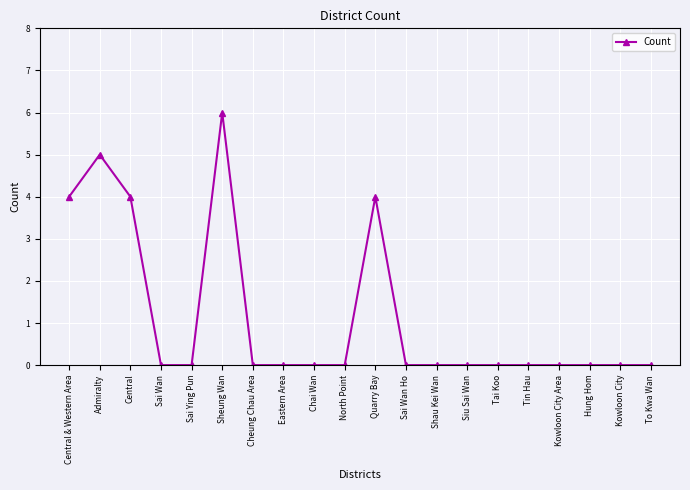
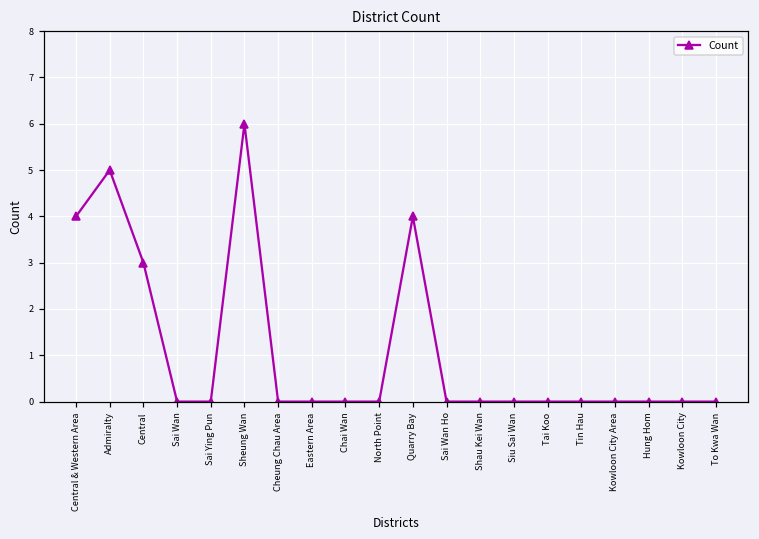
  {
    "Central & Western Area": 4,
    "Admiralty": 5,
-   "Central": 4,
+   "Central": 3,
    "Sai Wan": 0,
    "Sai Ying Pun": 0,
    "Sheung Wan": 6,
    "Cheung Chau Area": 0,
    "Eastern Area": 0,
    "Chai Wan": 0,
    "North Point": 0,
    "Quarry Bay": 4,
    "Sai Wan Ho": 0,
    "Shau Kei Wan": 0,
    "Siu Sai Wan": 0,
    "Tai Koo": 0,
    "Tin Hau": 0,
    "Kowloon City Area": 0,
    "Hung Hom": 0,
    "Kowloon City": 0,
    "To Kwa Wan": 0
  }
